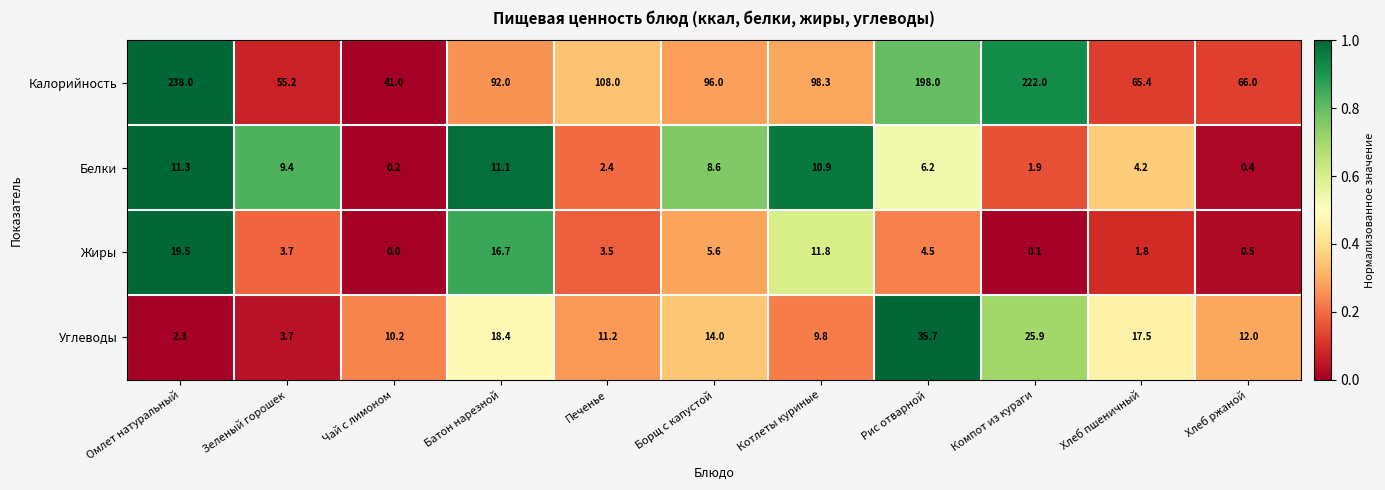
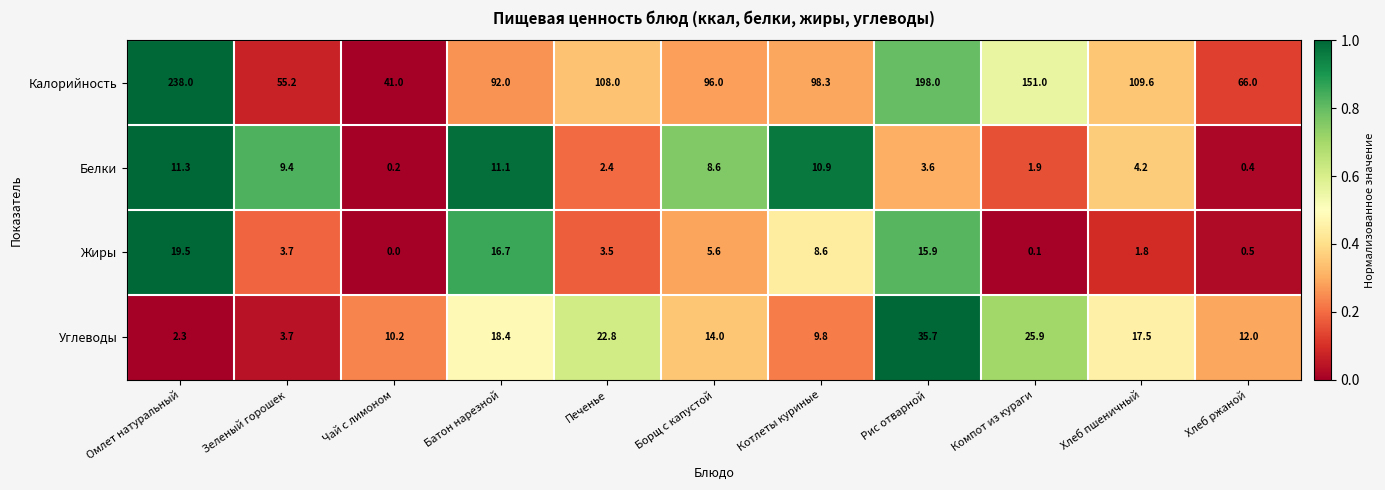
  {
    "Калорийность": {
      "Омлет натуральный": 238.0,
      "Зеленый горошек": 55.2,
      "Чай с лимоном": 41.0,
      "Батон нарезной": 92.0,
      "Печенье": 108.0,
      "Борщ с капустой": 96.0,
      "Котлеты куриные": 98.3,
      "Рис отварной": 198.0,
-     "Компот из кураги": 222.0,
-     "Хлеб пшеничный": 65.4,
+     "Компот из кураги": 151.0,
+     "Хлеб пшеничный": 109.6,
      "Хлеб ржаной": 66.0
    },
    "Белки": {
      "Омлет натуральный": 11.3,
      "Зеленый горошек": 9.4,
      "Чай с лимоном": 0.2,
      "Батон нарезной": 11.1,
      "Печенье": 2.4,
      "Борщ с капустой": 8.6,
      "Котлеты куриные": 10.9,
-     "Рис отварной": 6.2,
+     "Рис отварной": 3.6,
      "Компот из кураги": 1.9,
      "Хлеб пшеничный": 4.2,
      "Хлеб ржаной": 0.4
    },
    "Жиры": {
      "Омлет натуральный": 19.5,
      "Зеленый горошек": 3.7,
      "Чай с лимоном": 0.0,
      "Батон нарезной": 16.7,
      "Печенье": 3.5,
      "Борщ с капустой": 5.6,
-     "Котлеты куриные": 11.8,
-     "Рис отварной": 4.5,
+     "Котлеты куриные": 8.6,
+     "Рис отварной": 15.9,
      "Компот из кураги": 0.1,
      "Хлеб пшеничный": 1.8,
      "Хлеб ржаной": 0.5
    },
    "Углеводы": {
      "Омлет натуральный": 2.3,
      "Зеленый горошек": 3.7,
      "Чай с лимоном": 10.2,
      "Батон нарезной": 18.4,
-     "Печенье": 11.2,
+     "Печенье": 22.8,
      "Борщ с капустой": 14.0,
      "Котлеты куриные": 9.8,
      "Рис отварной": 35.7,
      "Компот из кураги": 25.9,
      "Хлеб пшеничный": 17.5,
      "Хлеб ржаной": 12.0
    }
  }
